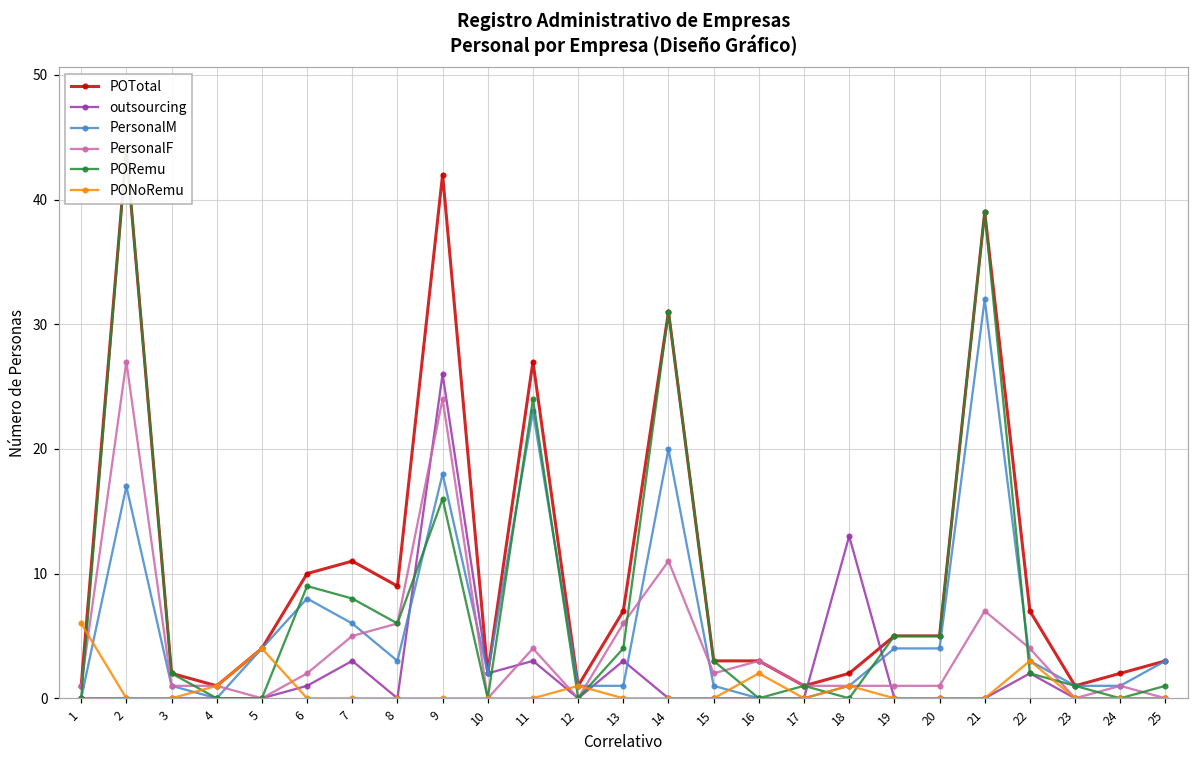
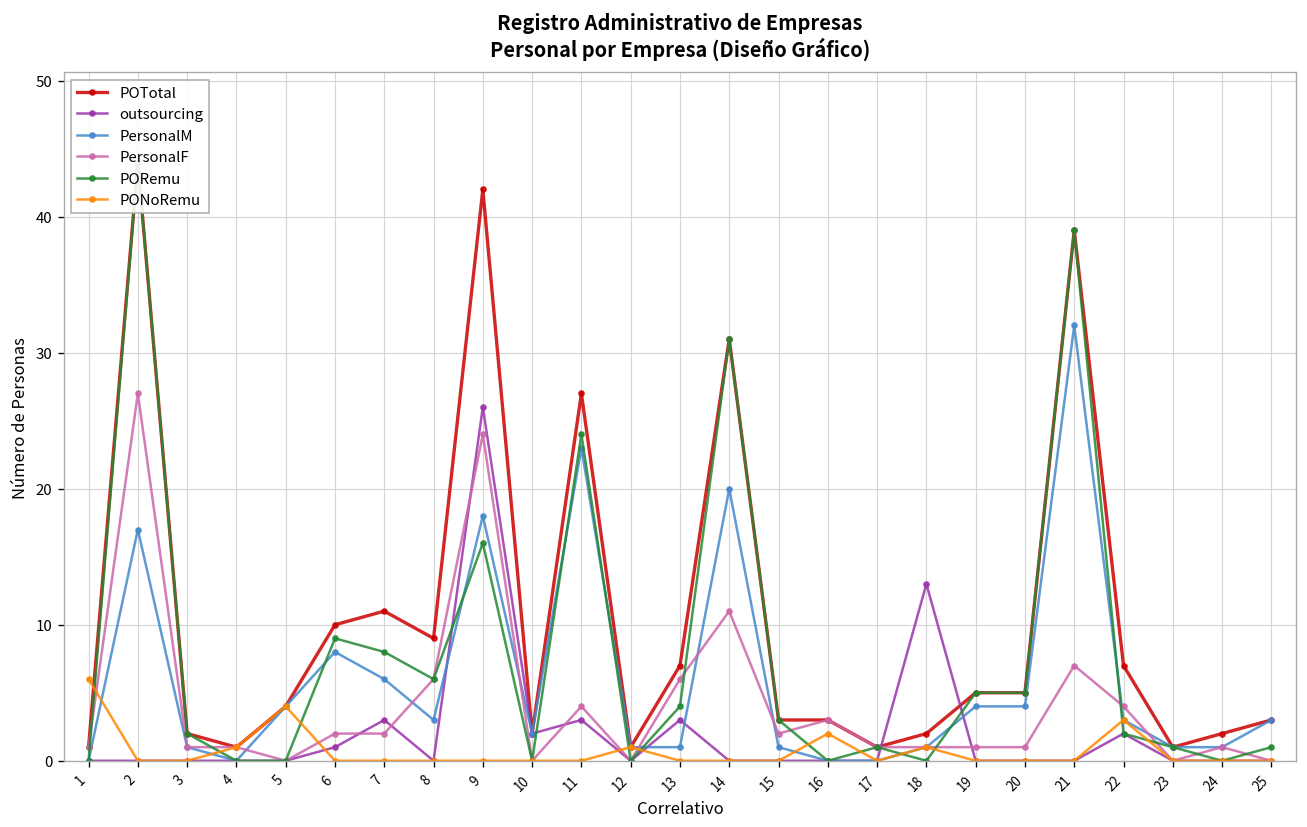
  {
    "POTotal": {
      "6": 10,
      "7": 11,
      "8": 9,
      "9": 42,
      "11": 27,
      "13": 7,
      "18": 2,
      "22": 7,
      "24": 2
    },
    "outsourcing": {
      "6": 1,
      "7": 3,
      "9": 26,
      "11": 3,
      "13": 3,
      "18": 13
    },
    "PersonalM": {
      "2": 17,
      "6": 8,
      "7": 6,
      "8": 3,
      "9": 18,
      "11": 23,
      "13": 1,
      "14": 20,
      "15": 1,
      "19": 4,
      "20": 4,
      "21": 32
    },
    "PersonalF": {
      "2": 27,
      "6": 2,
-     "7": 5,
+     "7": 2,
      "9": 24,
      "11": 4,
      "13": 6,
      "14": 11,
      "15": 2,
      "19": 1,
      "20": 1,
      "21": 7,
      "22": 4
    },
    "PORemu": {
      "6": 9,
      "7": 8,
      "9": 16,
      "11": 24,
      "13": 4,
      "18": 0,
      "25": 1
    },
    "PONoRemu": {
      "1": 6,
      "6": 0,
      "7": 0,
      "9": 0,
      "11": 0,
      "13": 0,
      "16": 2
    }
  }
